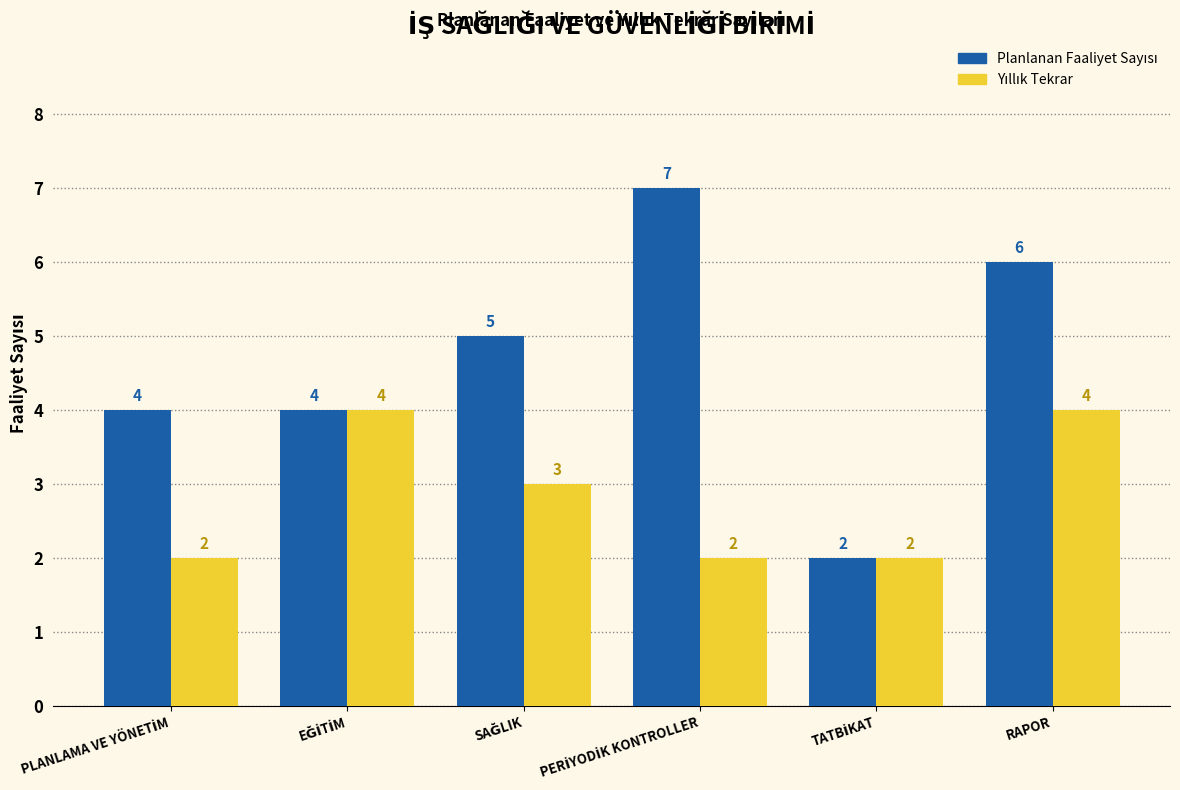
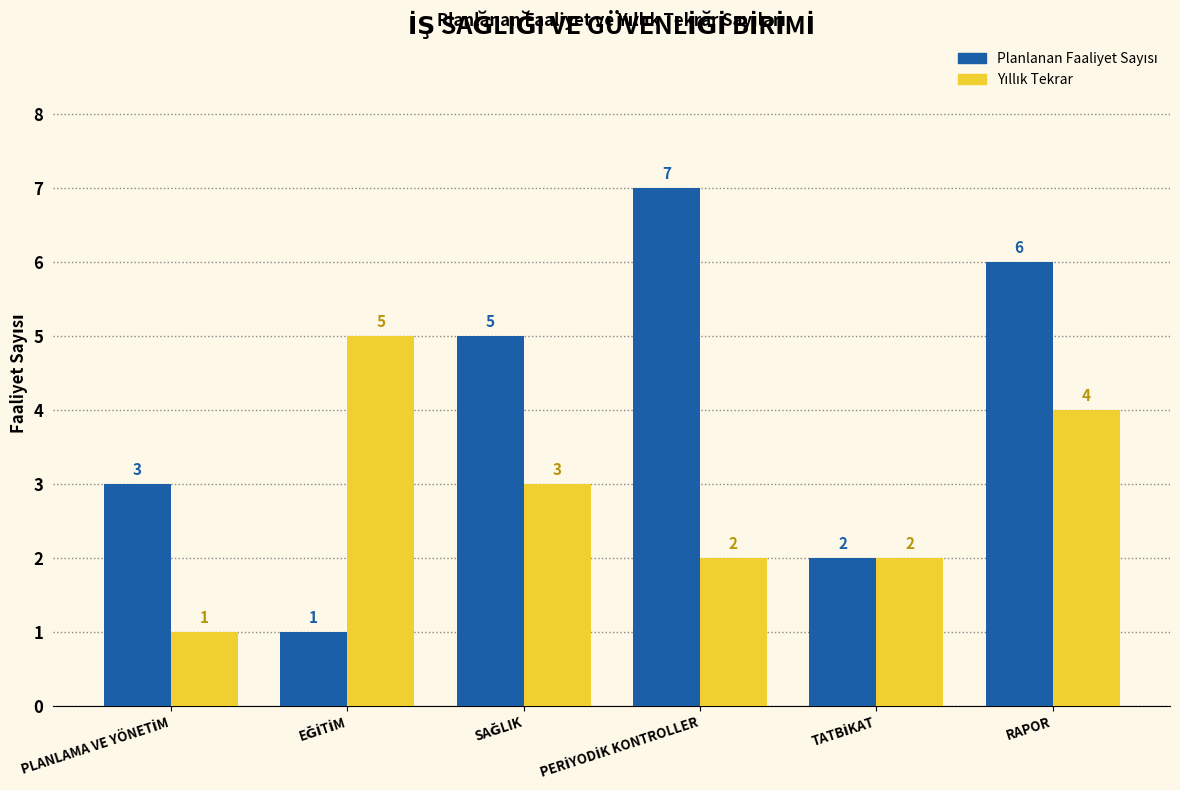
  {
    "Planlanan Faaliyet Sayısı": {
-     "PLANLAMA VE YÖNETİM": 4,
-     "EĞİTİM": 4,
+     "PLANLAMA VE YÖNETİM": 3,
+     "EĞİTİM": 1,
      "SAĞLIK": 5,
      "PERİYODİK KONTROLLER": 7,
      "TATBİKAT": 2,
      "RAPOR": 6
    },
    "Yıllık Tekrar": {
-     "PLANLAMA VE YÖNETİM": 2,
-     "EĞİTİM": 4,
+     "PLANLAMA VE YÖNETİM": 1,
+     "EĞİTİM": 5,
      "SAĞLIK": 3,
      "PERİYODİK KONTROLLER": 2,
      "TATBİKAT": 2,
      "RAPOR": 4
    }
  }
